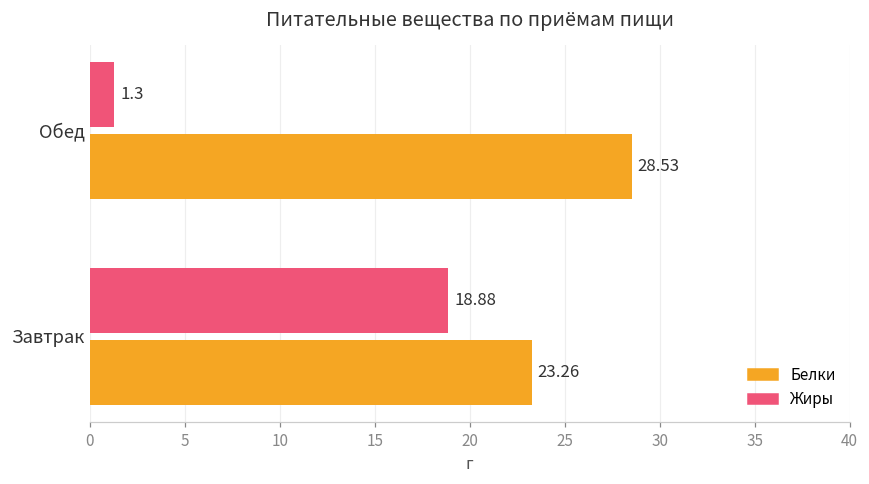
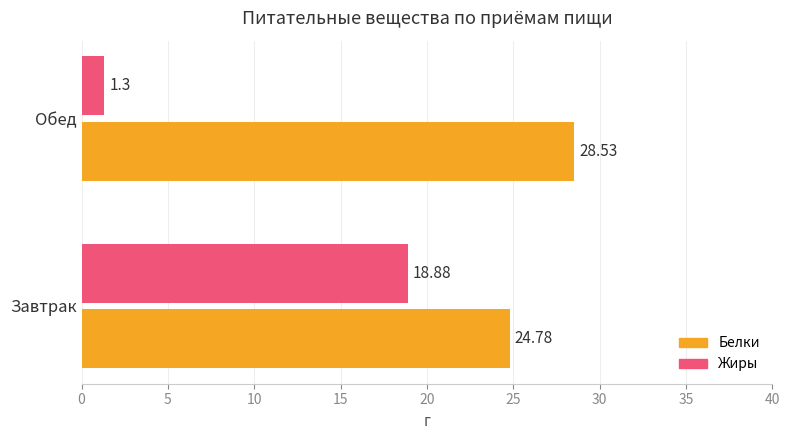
  {
    "Белки": {
      "Обед": 28.53,
-     "Завтрак": 23.26
+     "Завтрак": 24.78
    },
    "Жиры": {
      "Обед": 1.3,
      "Завтрак": 18.88
    }
  }
